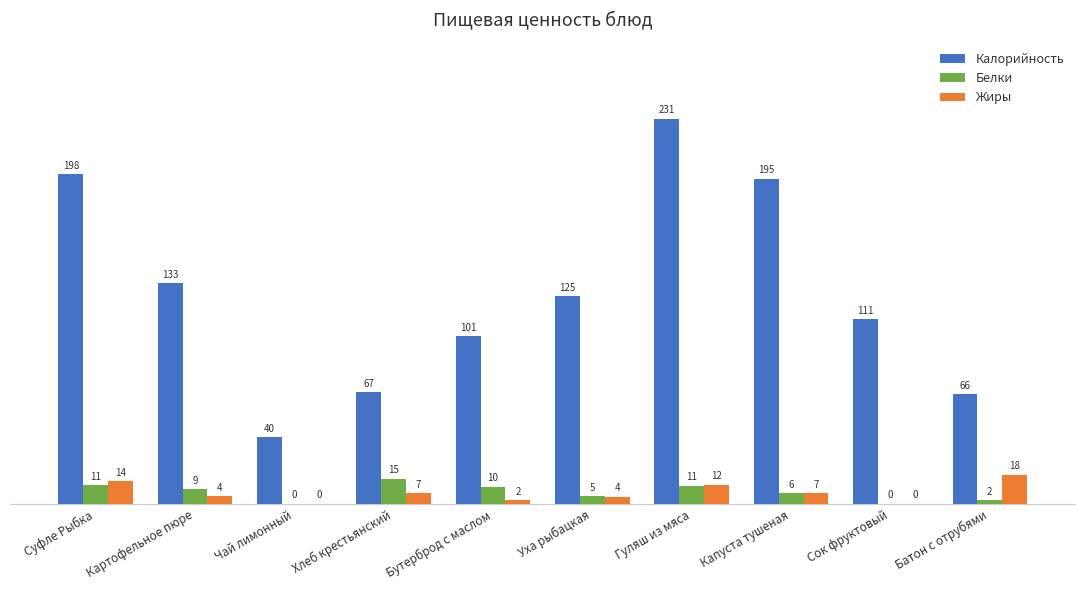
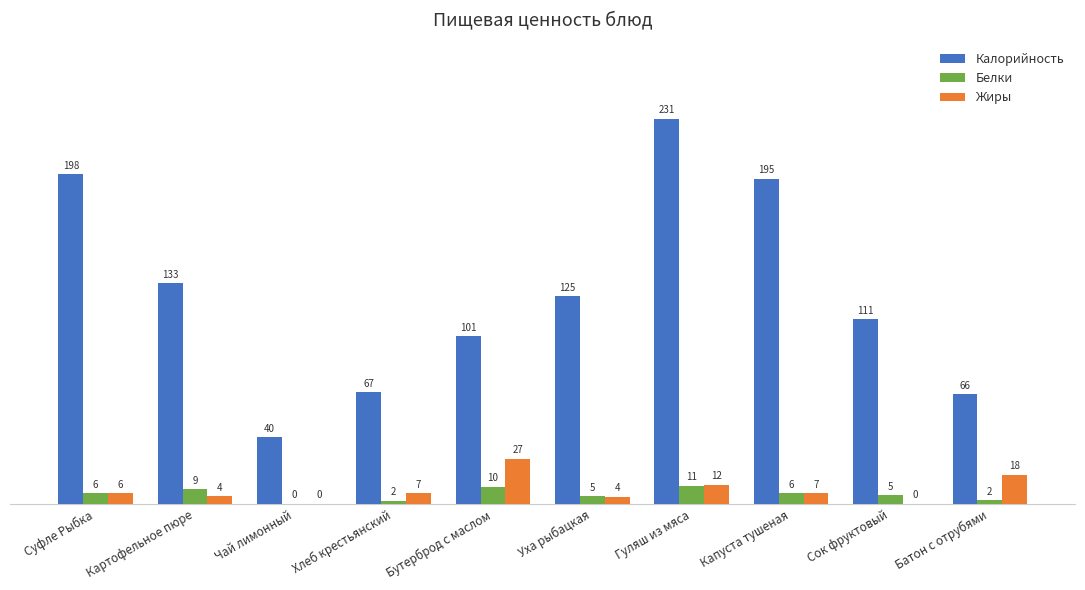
  {
    "Калорийность": {
      "Суфле Рыбка": 198,
      "Картофельное пюре": 133,
      "Чай лимонный": 40,
      "Хлеб крестьянский": 67,
      "Бутерброд с маслом": 101,
      "Уха рыбацкая": 125,
      "Гуляш из мяса": 231,
      "Капуста тушеная": 195,
      "Сок фруктовый": 111,
      "Батон с отрубями": 66
    },
    "Белки": {
-     "Суфле Рыбка": 11,
+     "Суфле Рыбка": 6,
      "Картофельное пюре": 9,
      "Чай лимонный": 0,
-     "Хлеб крестьянский": 15,
+     "Хлеб крестьянский": 2,
      "Бутерброд с маслом": 10,
      "Уха рыбацкая": 5,
      "Гуляш из мяса": 11,
      "Капуста тушеная": 6,
-     "Сок фруктовый": 0,
+     "Сок фруктовый": 5,
      "Батон с отрубями": 2
    },
    "Жиры": {
-     "Суфле Рыбка": 14,
+     "Суфле Рыбка": 6,
      "Картофельное пюре": 4,
      "Чай лимонный": 0,
      "Хлеб крестьянский": 7,
-     "Бутерброд с маслом": 2,
+     "Бутерброд с маслом": 27,
      "Уха рыбацкая": 4,
      "Гуляш из мяса": 12,
      "Капуста тушеная": 7,
      "Сок фруктовый": 0,
      "Батон с отрубями": 18
    }
  }
